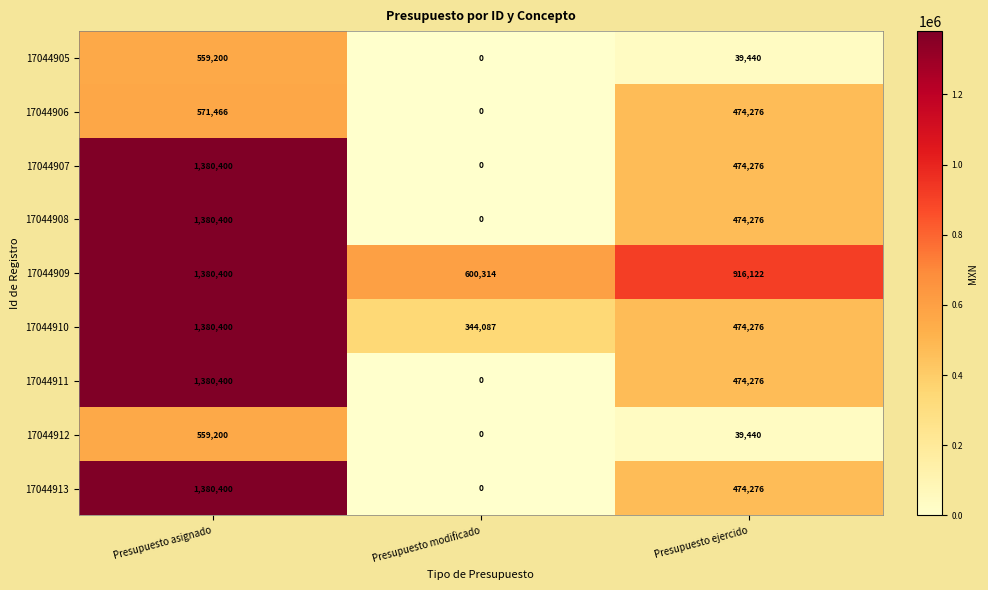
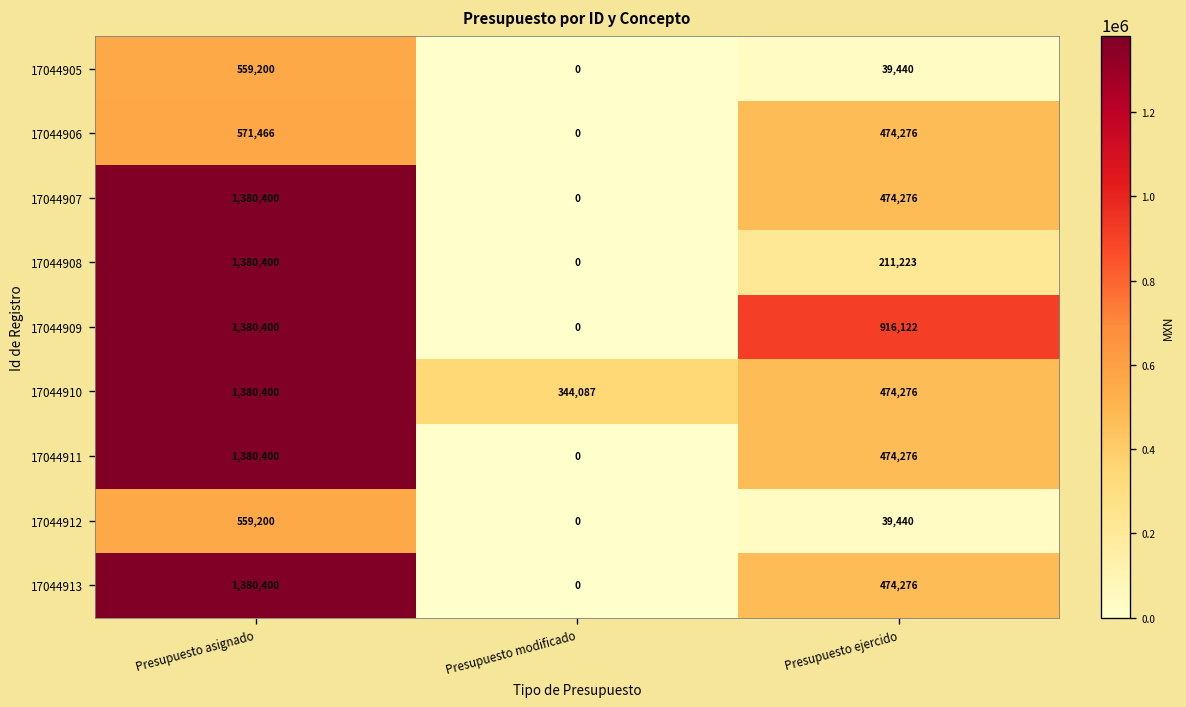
  {
    "17044905": {
      "Presupuesto asignado": "559,200",
      "Presupuesto modificado": "0",
      "Presupuesto ejercido": "39,440"
    },
    "17044906": {
      "Presupuesto asignado": "571,466",
      "Presupuesto modificado": "0",
      "Presupuesto ejercido": "474,276"
    },
    "17044907": {
      "Presupuesto asignado": "1,380,400",
      "Presupuesto modificado": "0",
      "Presupuesto ejercido": "474,276"
    },
    "17044908": {
      "Presupuesto asignado": "1,380,400",
      "Presupuesto modificado": "0",
-     "Presupuesto ejercido": "474,276"
+     "Presupuesto ejercido": "211,223"
    },
    "17044909": {
      "Presupuesto asignado": "1,380,400",
-     "Presupuesto modificado": "600,314",
+     "Presupuesto modificado": "0",
      "Presupuesto ejercido": "916,122"
    },
    "17044910": {
      "Presupuesto asignado": "1,380,400",
      "Presupuesto modificado": "344,087",
      "Presupuesto ejercido": "474,276"
    },
    "17044911": {
      "Presupuesto asignado": "1,380,400",
      "Presupuesto modificado": "0",
      "Presupuesto ejercido": "474,276"
    },
    "17044912": {
      "Presupuesto asignado": "559,200",
      "Presupuesto modificado": "0",
      "Presupuesto ejercido": "39,440"
    },
    "17044913": {
      "Presupuesto asignado": "1,380,400",
      "Presupuesto modificado": "0",
      "Presupuesto ejercido": "474,276"
    }
  }
